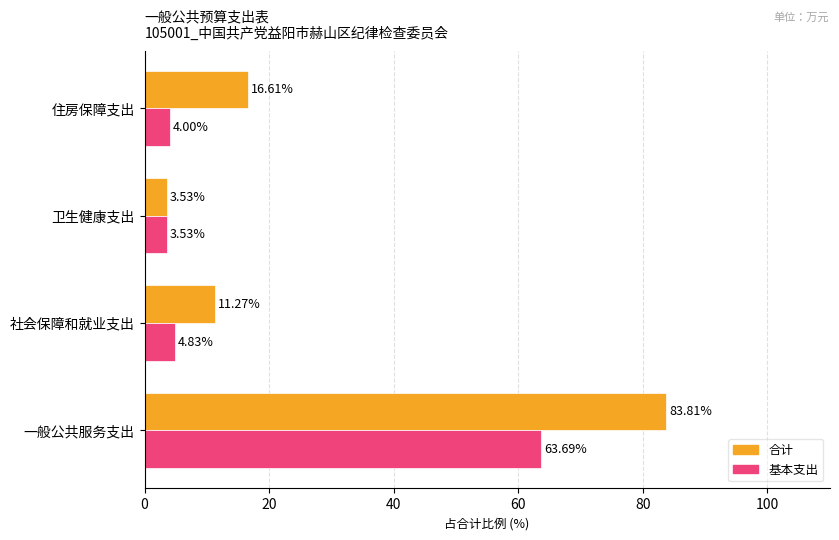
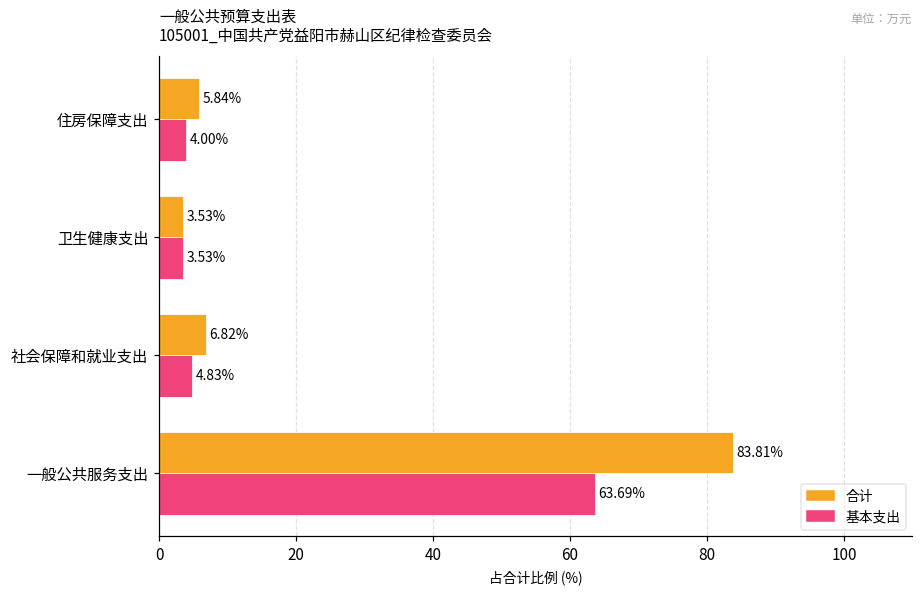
  {
    "合计": {
-     "住房保障支出": "16.61%",
+     "住房保障支出": "5.84%",
      "卫生健康支出": "3.53%",
-     "社会保障和就业支出": "11.27%",
+     "社会保障和就业支出": "6.82%",
      "一般公共服务支出": "83.81%"
    },
    "基本支出": {
      "住房保障支出": "4.00%",
      "卫生健康支出": "3.53%",
      "社会保障和就业支出": "4.83%",
      "一般公共服务支出": "63.69%"
    }
  }
